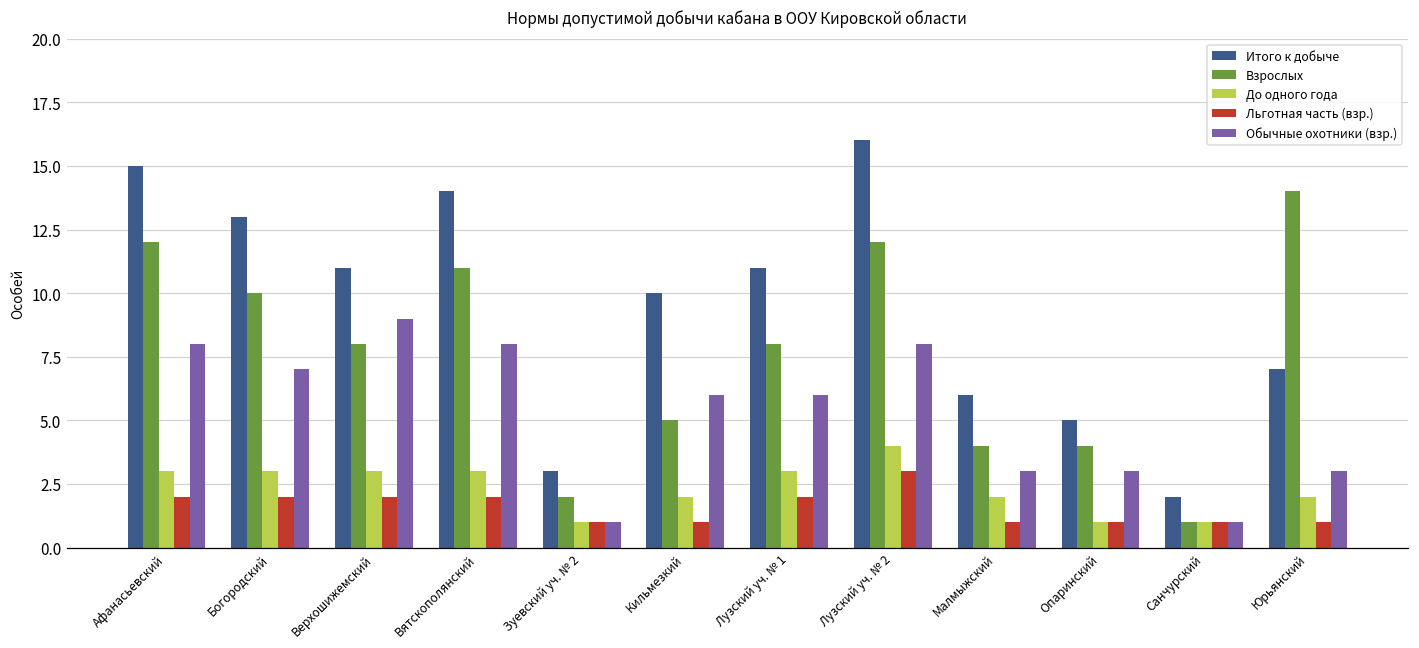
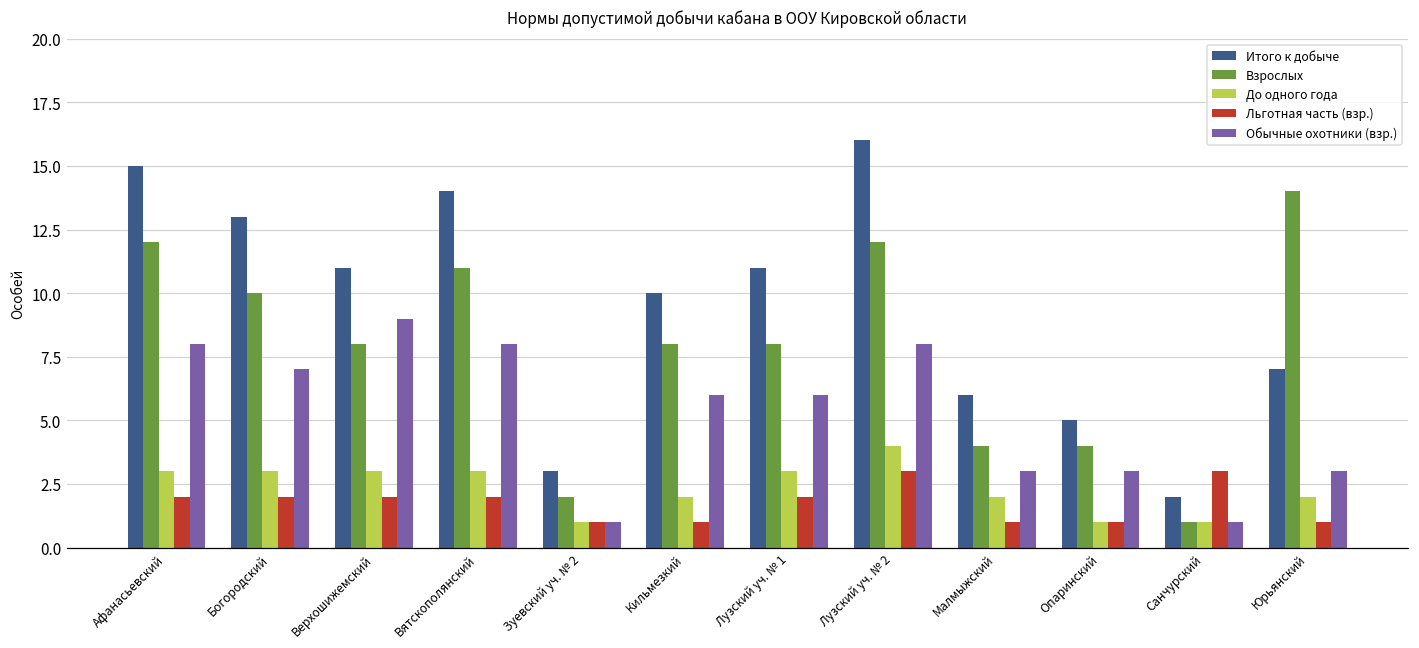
  {
    "Итого к добыче": {
      "Афанасьевский": 15,
      "Богородский": 13,
      "Верхошижемский": 11,
      "Вятскополянский": 14,
      "Зуевский уч. № 2": 3,
      "Кильмезкий": 10,
      "Лузский уч. № 1": 11,
      "Лузский уч. № 2": 16,
      "Малмыжский": 6,
      "Опаринский": 5,
      "Санчурский": 2,
      "Юрьянский": 7
    },
    "Взрослых": {
      "Афанасьевский": 12,
      "Богородский": 10,
      "Верхошижемский": 8,
      "Вятскополянский": 11,
      "Зуевский уч. № 2": 2,
-     "Кильмезкий": 5,
+     "Кильмезкий": 8,
      "Лузский уч. № 1": 8,
      "Лузский уч. № 2": 12,
      "Малмыжский": 4,
      "Опаринский": 4,
      "Санчурский": 1,
      "Юрьянский": 14
    },
    "До одного года": {
      "Афанасьевский": 3,
      "Богородский": 3,
      "Верхошижемский": 3,
      "Вятскополянский": 3,
      "Зуевский уч. № 2": 1,
      "Кильмезкий": 2,
      "Лузский уч. № 1": 3,
      "Лузский уч. № 2": 4,
      "Малмыжский": 2,
      "Опаринский": 1,
      "Санчурский": 1,
      "Юрьянский": 2
    },
    "Льготная часть (взр.)": {
      "Афанасьевский": 2,
      "Богородский": 2,
      "Верхошижемский": 2,
      "Вятскополянский": 2,
      "Зуевский уч. № 2": 1,
      "Кильмезкий": 1,
      "Лузский уч. № 1": 2,
      "Лузский уч. № 2": 3,
      "Малмыжский": 1,
      "Опаринский": 1,
-     "Санчурский": 1,
+     "Санчурский": 3,
      "Юрьянский": 1
    },
    "Обычные охотники (взр.)": {
      "Афанасьевский": 8,
      "Богородский": 7,
      "Верхошижемский": 9,
      "Вятскополянский": 8,
      "Зуевский уч. № 2": 1,
      "Кильмезкий": 6,
      "Лузский уч. № 1": 6,
      "Лузский уч. № 2": 8,
      "Малмыжский": 3,
      "Опаринский": 3,
      "Санчурский": 1,
      "Юрьянский": 3
    }
  }
